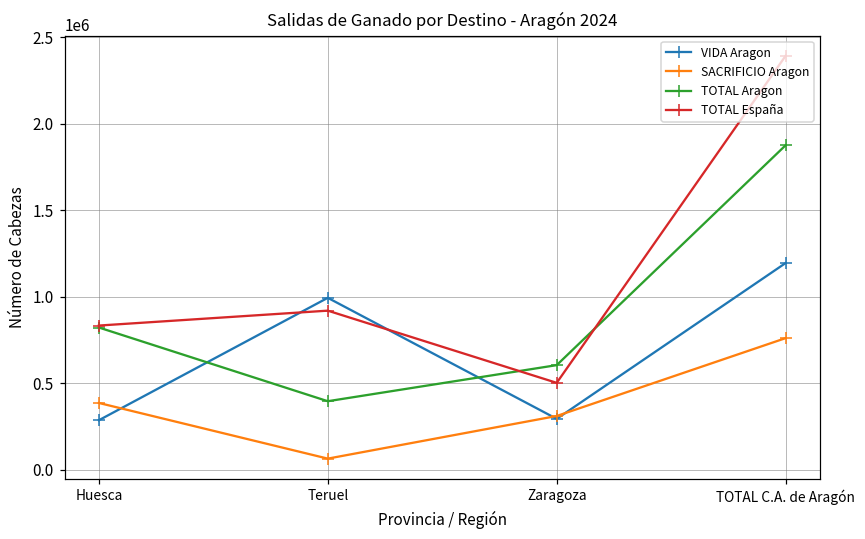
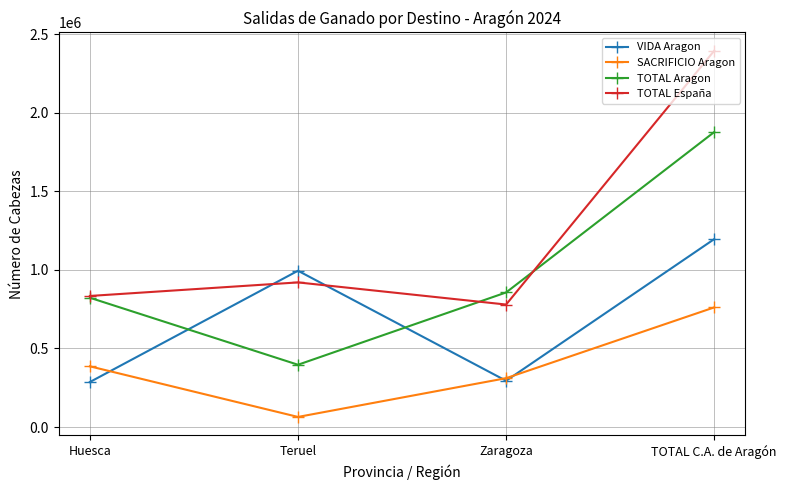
  {
    "VIDA Aragon": {
      "Huesca": 290000,
      "Teruel": 990000,
      "Zaragoza": 290000,
      "TOTAL C.A. de Aragón": 1200000
    },
    "SACRIFICIO Aragon": {
      "Huesca": 390000,
      "Teruel": 60000,
      "Zaragoza": 310000,
      "TOTAL C.A. de Aragón": 760000
    },
    "TOTAL Aragon": {
      "Teruel": 400000,
-     "Zaragoza": 600000,
+     "Zaragoza": 860000,
      "TOTAL C.A. de Aragón": 1880000
    },
    "TOTAL España": {
      "Teruel": 920000,
-     "Zaragoza": 500000
+     "Zaragoza": 780000
    }
  }
